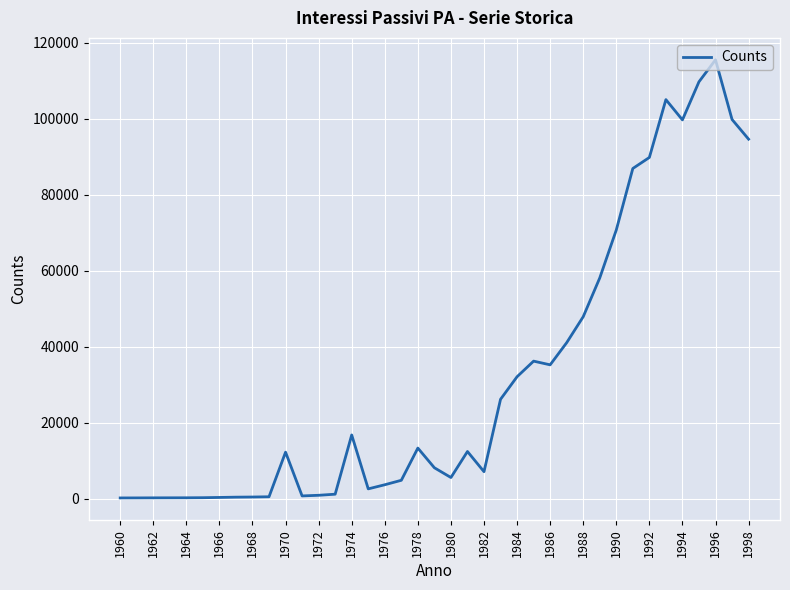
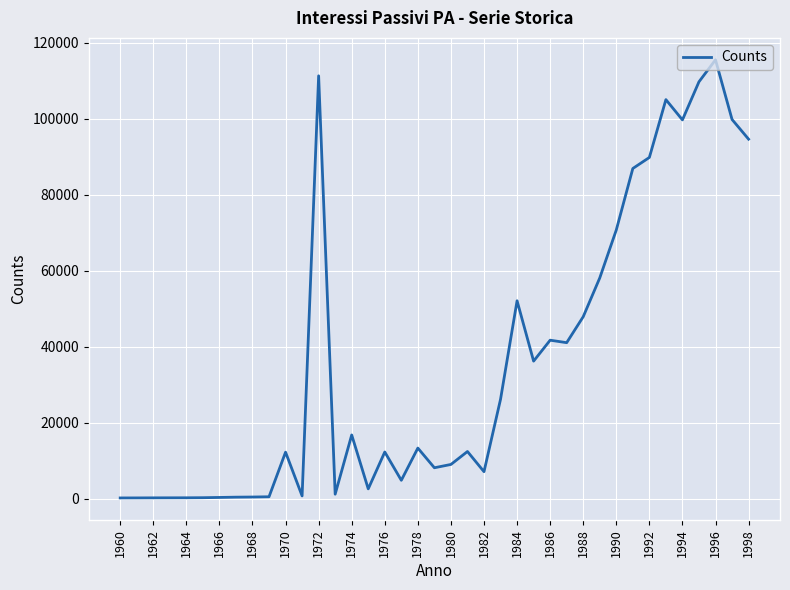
  {
    "1960": 0,
    "1962": 0,
    "1964": 0,
    "1966": 0,
    "1968": 0,
    "1970": 12000,
-   "1972": 1000,
+   "1972": 111000,
    "1974": 17000,
-   "1976": 4000,
+   "1976": 12000,
    "1978": 13000,
-   "1980": 6000,
+   "1980": 9000,
    "1982": 7000,
-   "1984": 32000,
-   "1986": 35000,
+   "1984": 52000,
+   "1986": 42000,
    "1988": 48000,
    "1990": 71000,
    "1992": 90000,
    "1994": 100000,
    "1998": 95000
  }
